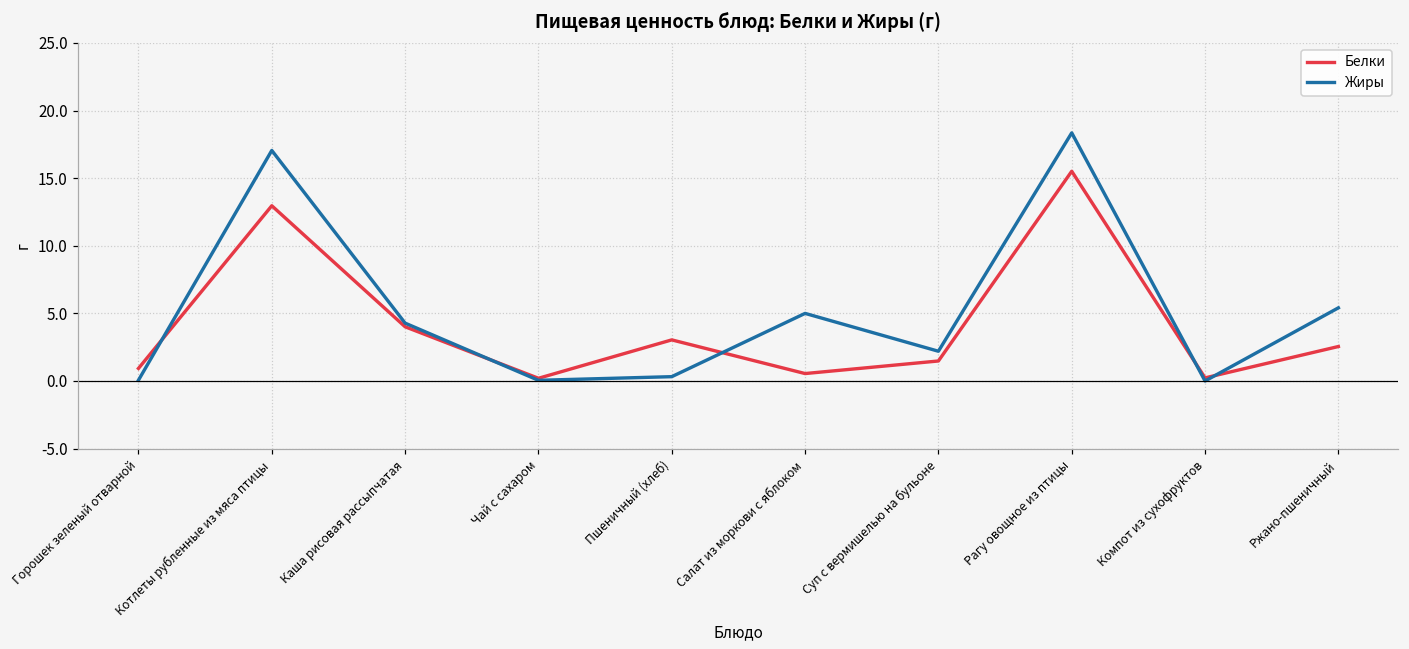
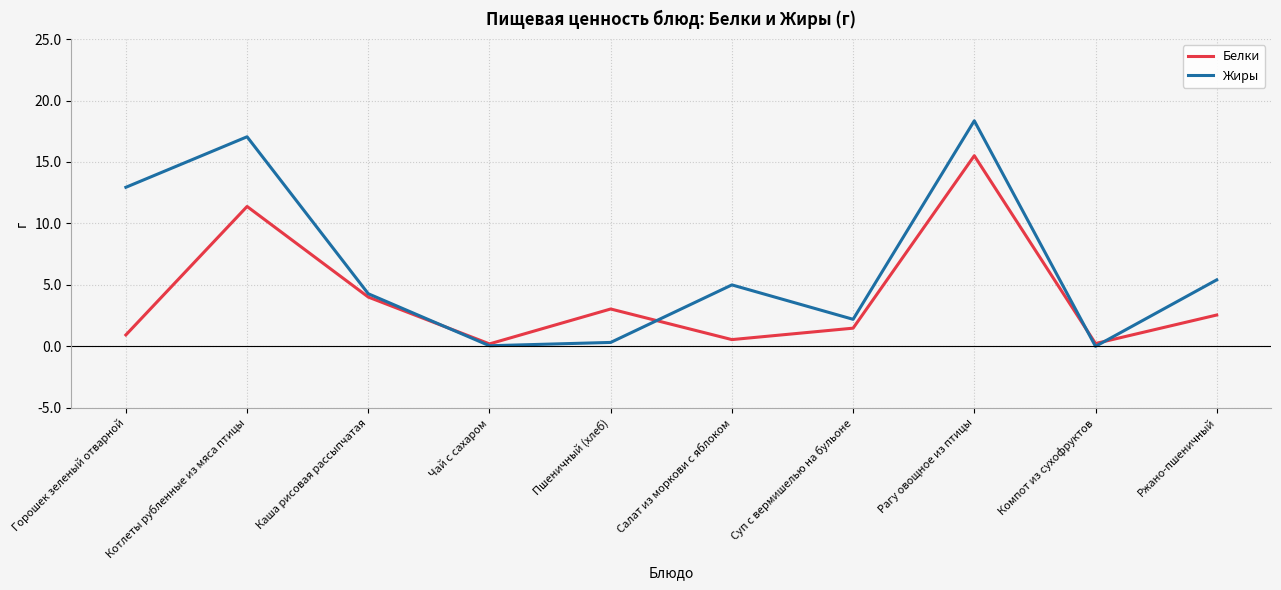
  {
    "Белки": {
      "Горошек зеленый отварной": 0.9,
-     "Котлеты рубленные из мяса птицы": 13.0,
+     "Котлеты рубленные из мяса птицы": 11.4,
      "Каша рисовая рассыпчатая": 4.0,
      "Пшеничный (хлеб)": 3.0,
      "Салат из моркови с яблоком": 0.6,
      "Суп с вермишелью на бульоне": 1.5,
      "Рагу овощное из птицы": 15.5,
      "Компот из сухофруктов": 0.2,
      "Ржано-пшеничный": 2.6
    },
    "Жиры": {
-     "Горошек зеленый отварной": 0.1,
+     "Горошек зеленый отварной": 12.9,
      "Котлеты рубленные из мяса птицы": 17.1,
      "Каша рисовая рассыпчатая": 4.3,
      "Пшеничный (хлеб)": 0.3,
      "Салат из моркови с яблоком": 5.0,
      "Суп с вермишелью на бульоне": 2.2,
      "Рагу овощное из птицы": 18.4,
      "Компот из сухофруктов": 0.0,
      "Ржано-пшеничный": 5.4
    }
  }
